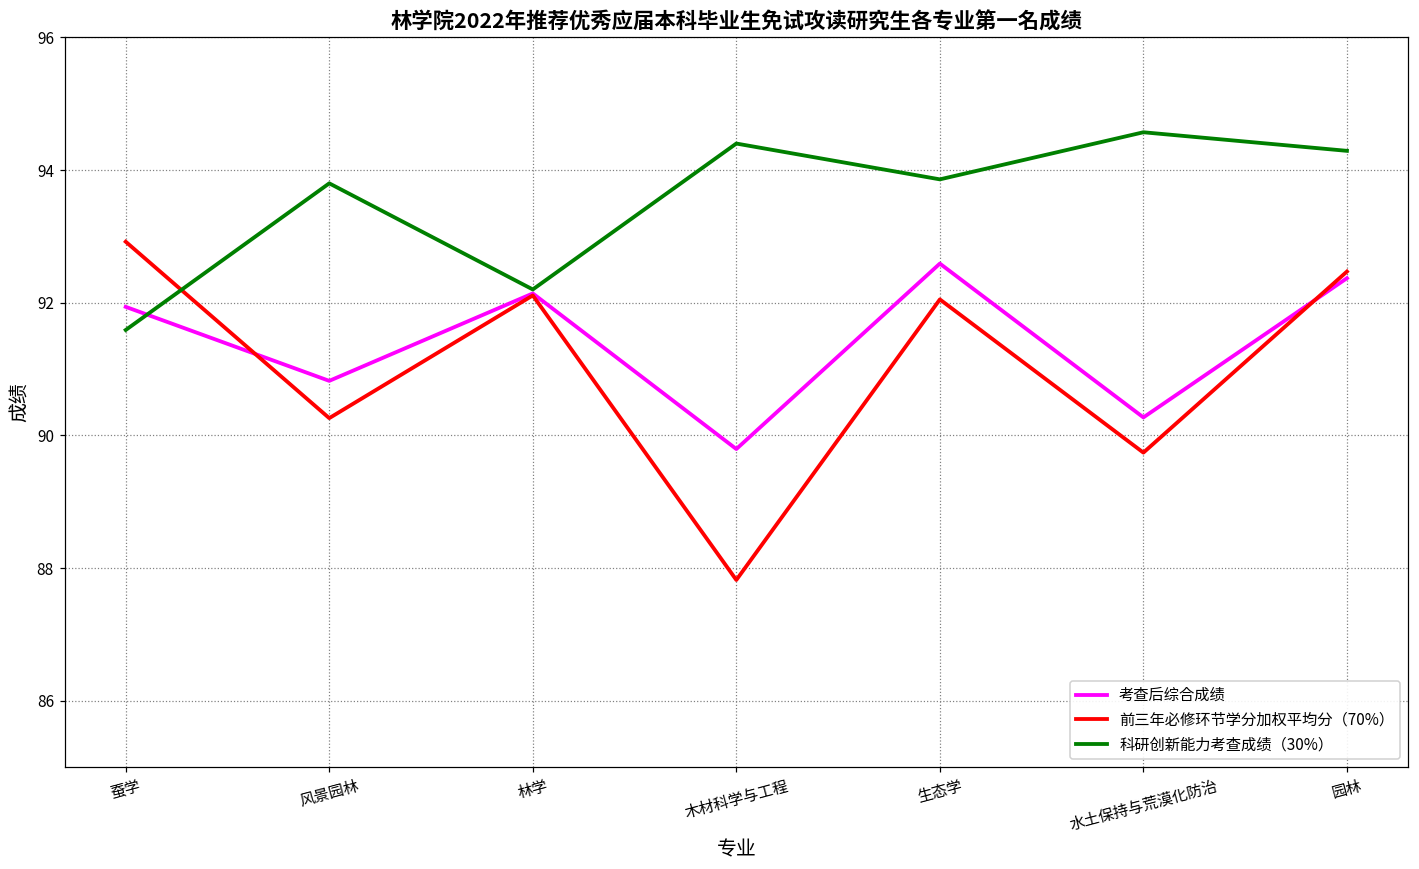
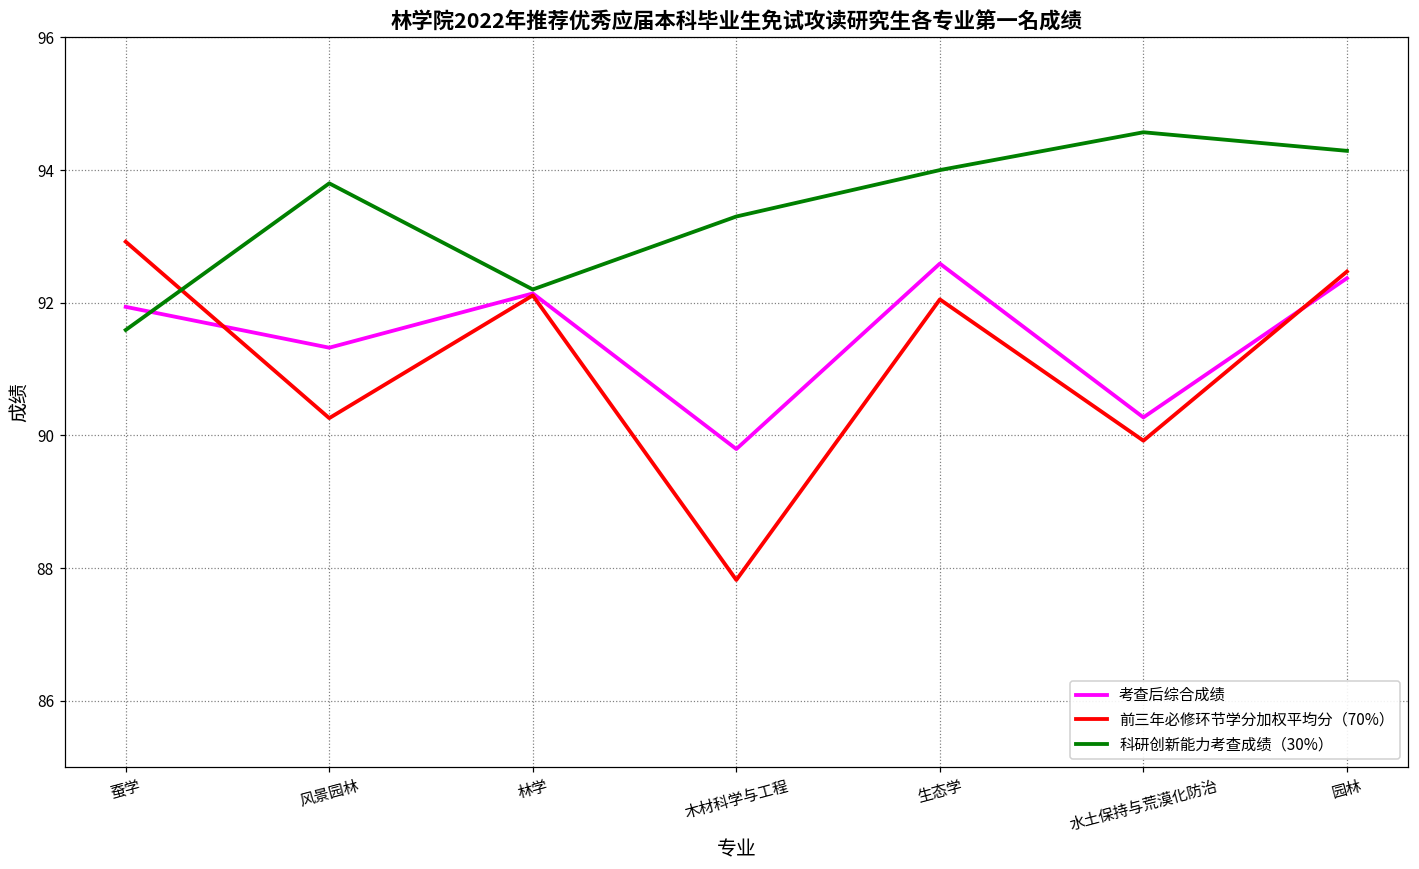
  {
    "考查后综合成绩": {
      "蚕学": 91.9,
-     "风景园林": 90.8,
+     "风景园林": 91.3,
      "木材科学与工程": 89.8,
      "生态学": 92.6,
      "水土保持与荒漠化防治": 90.3,
      "园林": 92.4
    },
    "前三年必修环节学分加权平均分（70%）": {
      "蚕学": 92.9,
      "风景园林": 90.3,
      "木材科学与工程": 87.8,
      "生态学": 92.1,
-     "水土保持与荒漠化防治": 89.7,
+     "水土保持与荒漠化防治": 89.9,
      "园林": 92.5
    },
    "科研创新能力考查成绩（30%）": {
      "蚕学": 91.6,
      "风景园林": 93.8,
      "林学": 92.2,
-     "木材科学与工程": 94.4,
-     "生态学": 93.9,
+     "木材科学与工程": 93.3,
+     "生态学": 94.0,
      "水土保持与荒漠化防治": 94.6,
      "园林": 94.3
    }
  }
